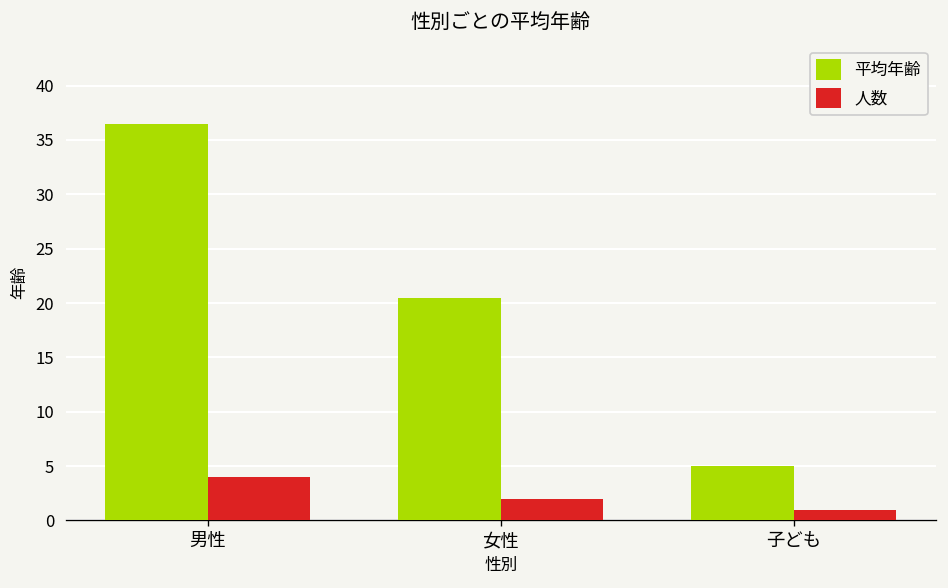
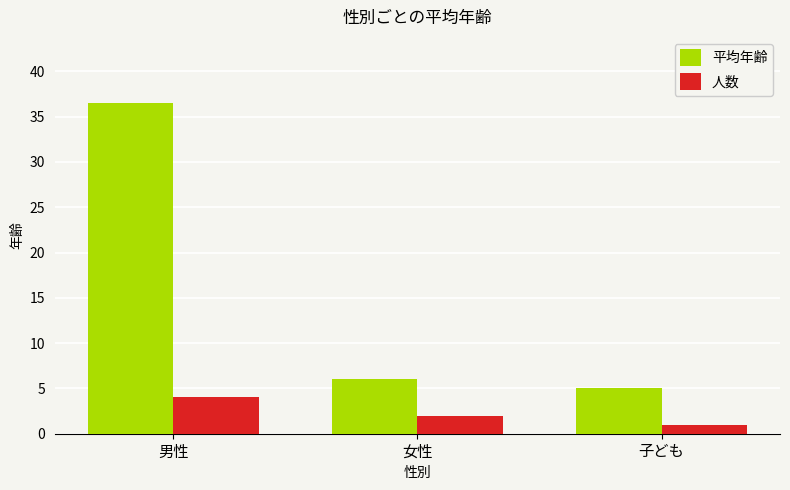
  {
    "平均年齢": {
      "男性": 37,
-     "女性": 21,
+     "女性": 6,
      "子ども": 5
    },
    "人数": {
      "男性": 4,
      "女性": 2,
      "子ども": 1
    }
  }
